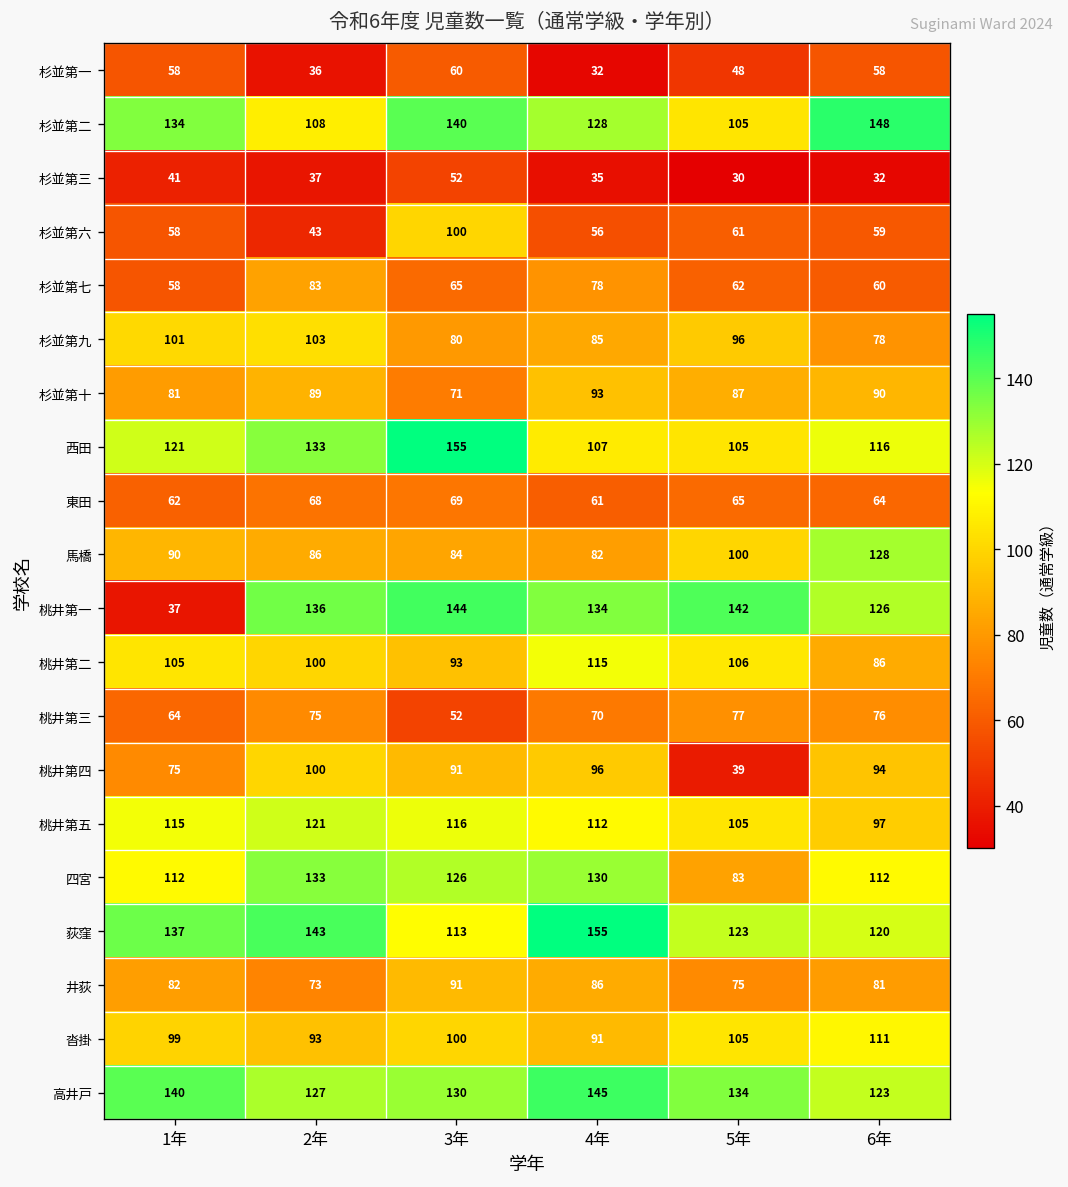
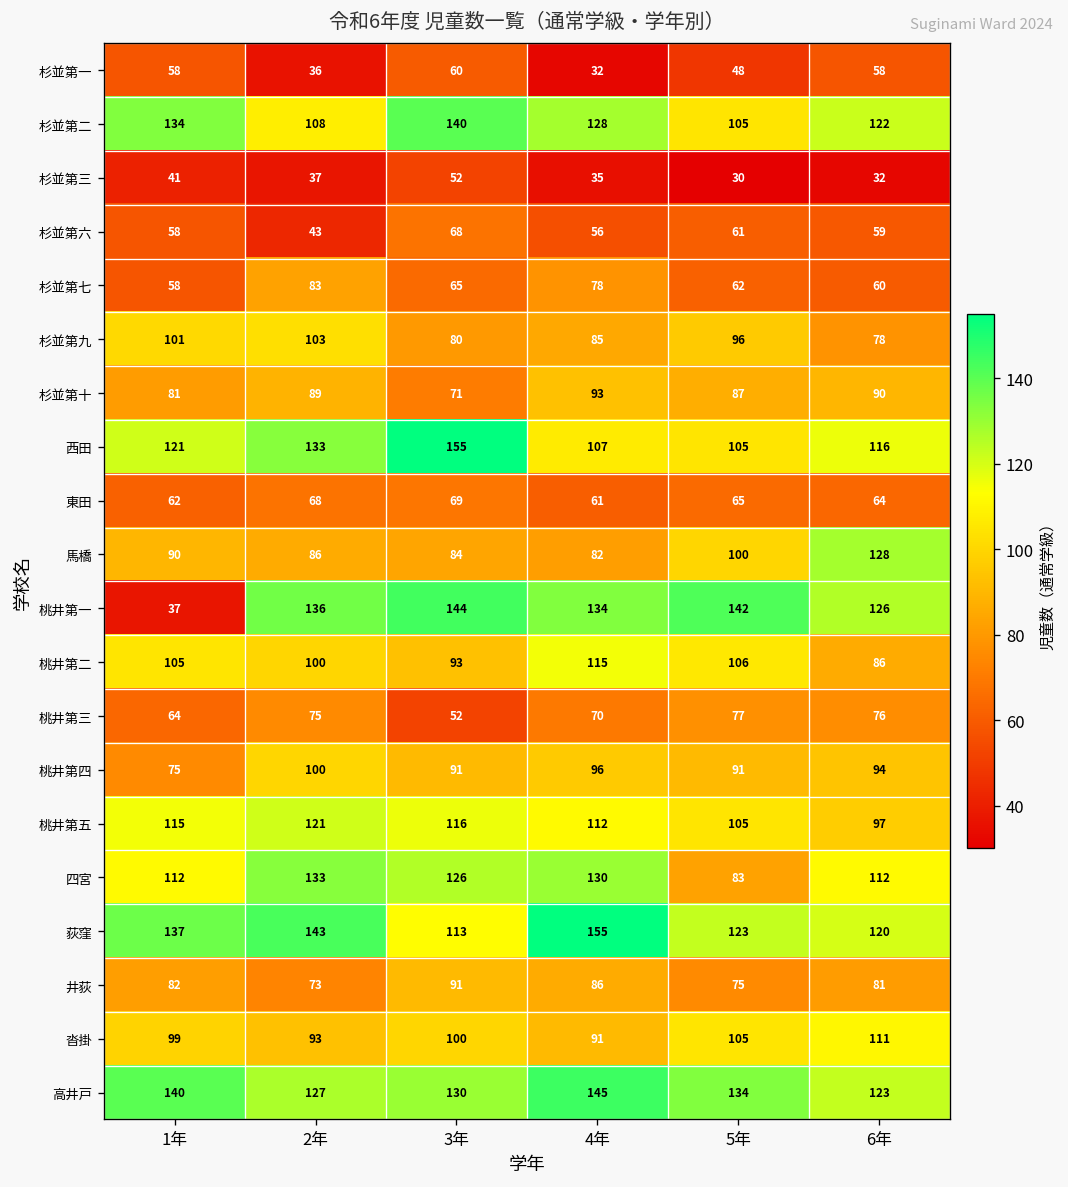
  {
    "杉並第一": {
      "1年": 58,
      "2年": 36,
      "3年": 60,
      "4年": 32,
      "5年": 48,
      "6年": 58
    },
    "杉並第二": {
      "1年": 134,
      "2年": 108,
      "3年": 140,
      "4年": 128,
      "5年": 105,
-     "6年": 148
+     "6年": 122
    },
    "杉並第三": {
      "1年": 41,
      "2年": 37,
      "3年": 52,
      "4年": 35,
      "5年": 30,
      "6年": 32
    },
    "杉並第六": {
      "1年": 58,
      "2年": 43,
-     "3年": 100,
+     "3年": 68,
      "4年": 56,
      "5年": 61,
      "6年": 59
    },
    "杉並第七": {
      "1年": 58,
      "2年": 83,
      "3年": 65,
      "4年": 78,
      "5年": 62,
      "6年": 60
    },
    "杉並第九": {
      "1年": 101,
      "2年": 103,
      "3年": 80,
      "4年": 85,
      "5年": 96,
      "6年": 78
    },
    "杉並第十": {
      "1年": 81,
      "2年": 89,
      "3年": 71,
      "4年": 93,
      "5年": 87,
      "6年": 90
    },
    "西田": {
      "1年": 121,
      "2年": 133,
      "3年": 155,
      "4年": 107,
      "5年": 105,
      "6年": 116
    },
    "東田": {
      "1年": 62,
      "2年": 68,
      "3年": 69,
      "4年": 61,
      "5年": 65,
      "6年": 64
    },
    "馬橋": {
      "1年": 90,
      "2年": 86,
      "3年": 84,
      "4年": 82,
      "5年": 100,
      "6年": 128
    },
    "桃井第一": {
      "1年": 37,
      "2年": 136,
      "3年": 144,
      "4年": 134,
      "5年": 142,
      "6年": 126
    },
    "桃井第二": {
      "1年": 105,
      "2年": 100,
      "3年": 93,
      "4年": 115,
      "5年": 106,
      "6年": 86
    },
    "桃井第三": {
      "1年": 64,
      "2年": 75,
      "3年": 52,
      "4年": 70,
      "5年": 77,
      "6年": 76
    },
    "桃井第四": {
      "1年": 75,
      "2年": 100,
      "3年": 91,
      "4年": 96,
-     "5年": 39,
+     "5年": 91,
      "6年": 94
    },
    "桃井第五": {
      "1年": 115,
      "2年": 121,
      "3年": 116,
      "4年": 112,
      "5年": 105,
      "6年": 97
    },
    "四宮": {
      "1年": 112,
      "2年": 133,
      "3年": 126,
      "4年": 130,
      "5年": 83,
      "6年": 112
    },
    "荻窪": {
      "1年": 137,
      "2年": 143,
      "3年": 113,
      "4年": 155,
      "5年": 123,
      "6年": 120
    },
    "井荻": {
      "1年": 82,
      "2年": 73,
      "3年": 91,
      "4年": 86,
      "5年": 75,
      "6年": 81
    },
    "沓掛": {
      "1年": 99,
      "2年": 93,
      "3年": 100,
      "4年": 91,
      "5年": 105,
      "6年": 111
    },
    "高井戸": {
      "1年": 140,
      "2年": 127,
      "3年": 130,
      "4年": 145,
      "5年": 134,
      "6年": 123
    }
  }
